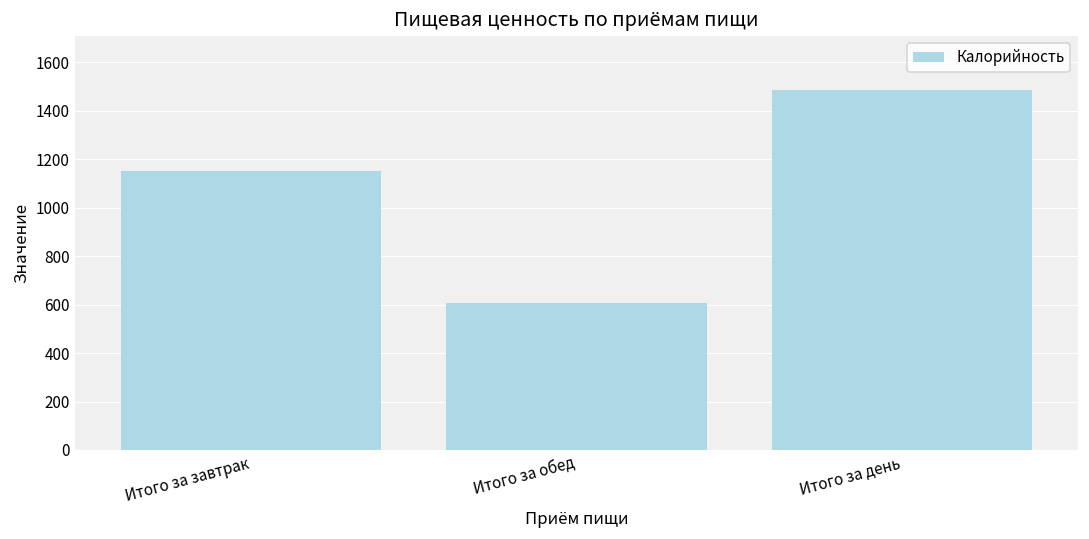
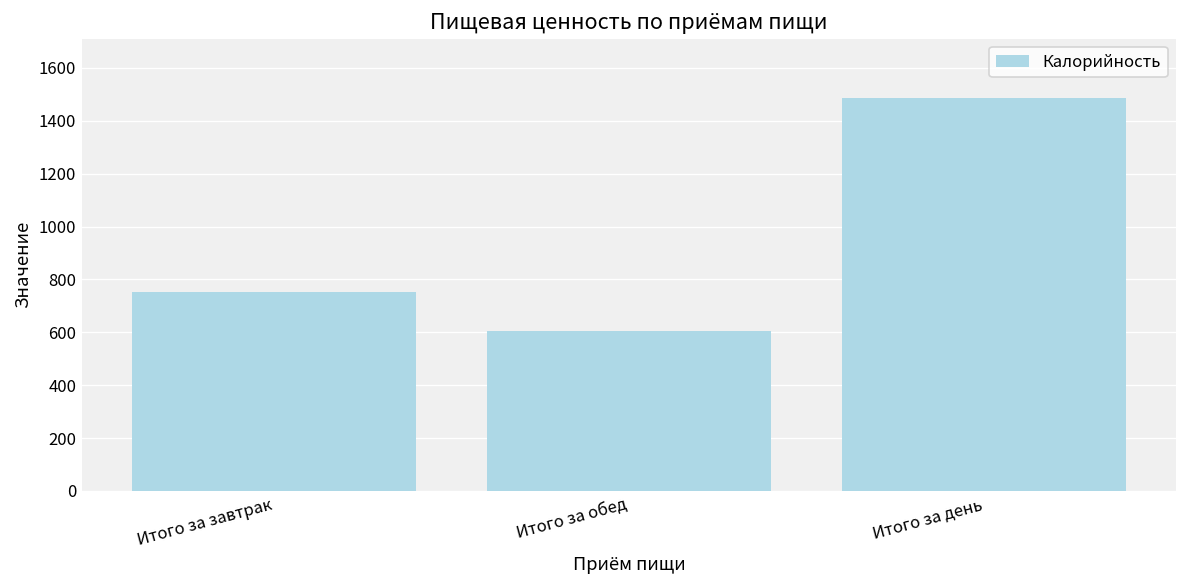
  {
-   "Итого за завтрак": 1150,
+   "Итого за завтрак": 750,
    "Итого за обед": 610,
    "Итого за день": 1490
  }
